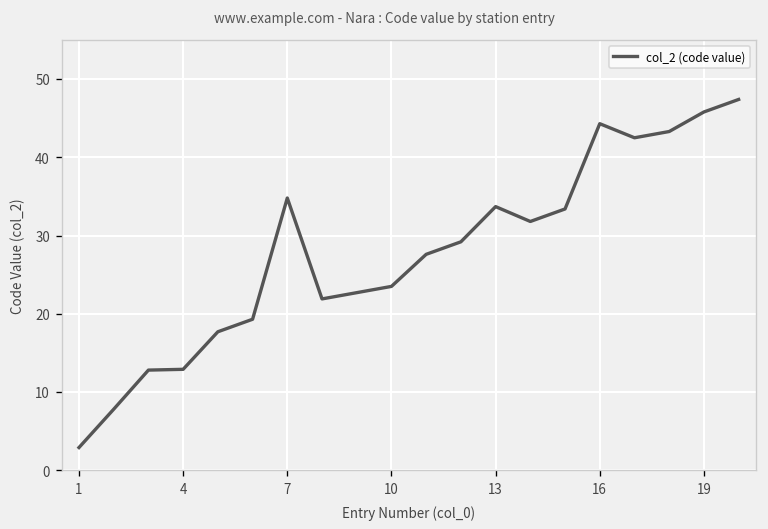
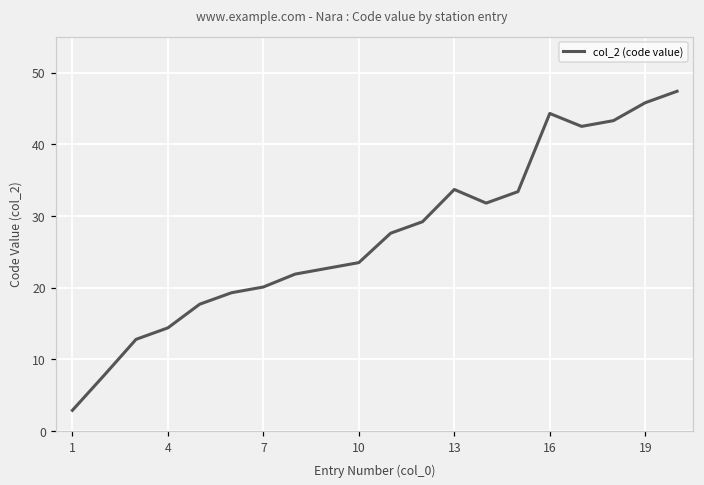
  {
    "1": 3,
-   "4": 13,
-   "7": 35,
+   "4": 14,
+   "7": 20,
    "10": 24,
    "13": 34,
    "16": 44,
    "19": 46
  }
